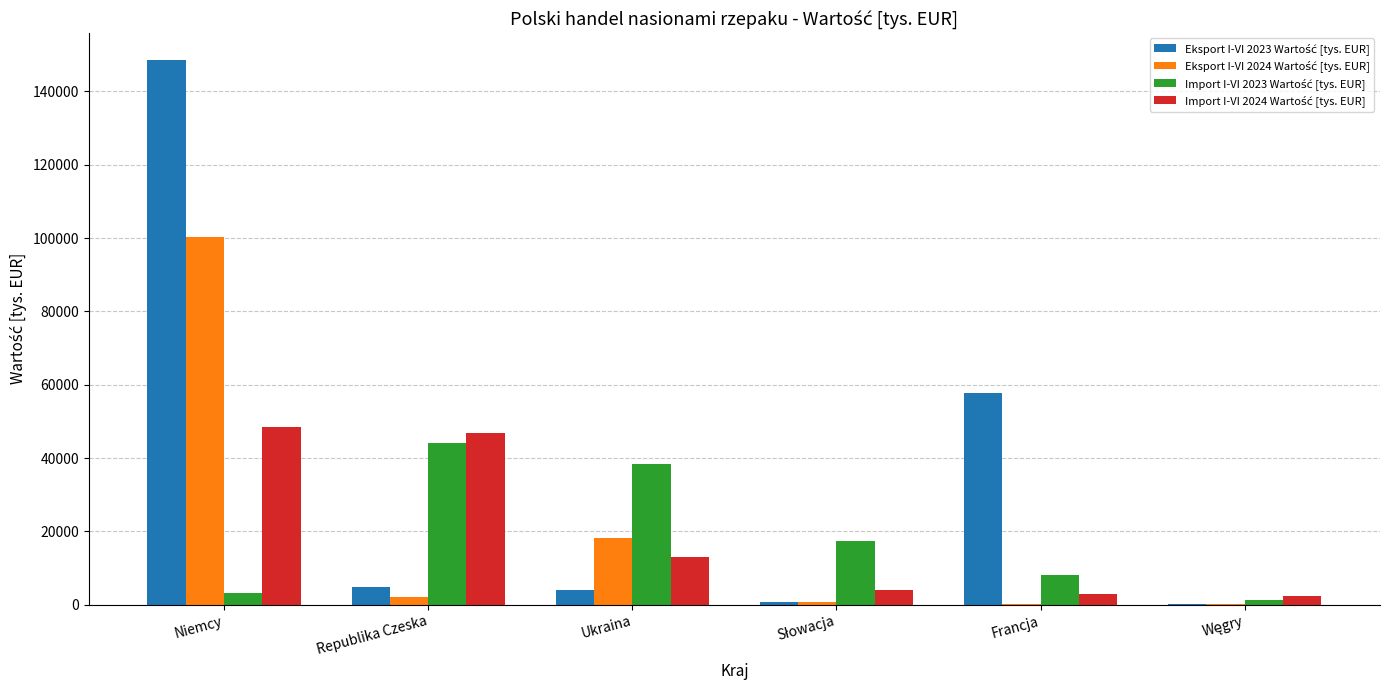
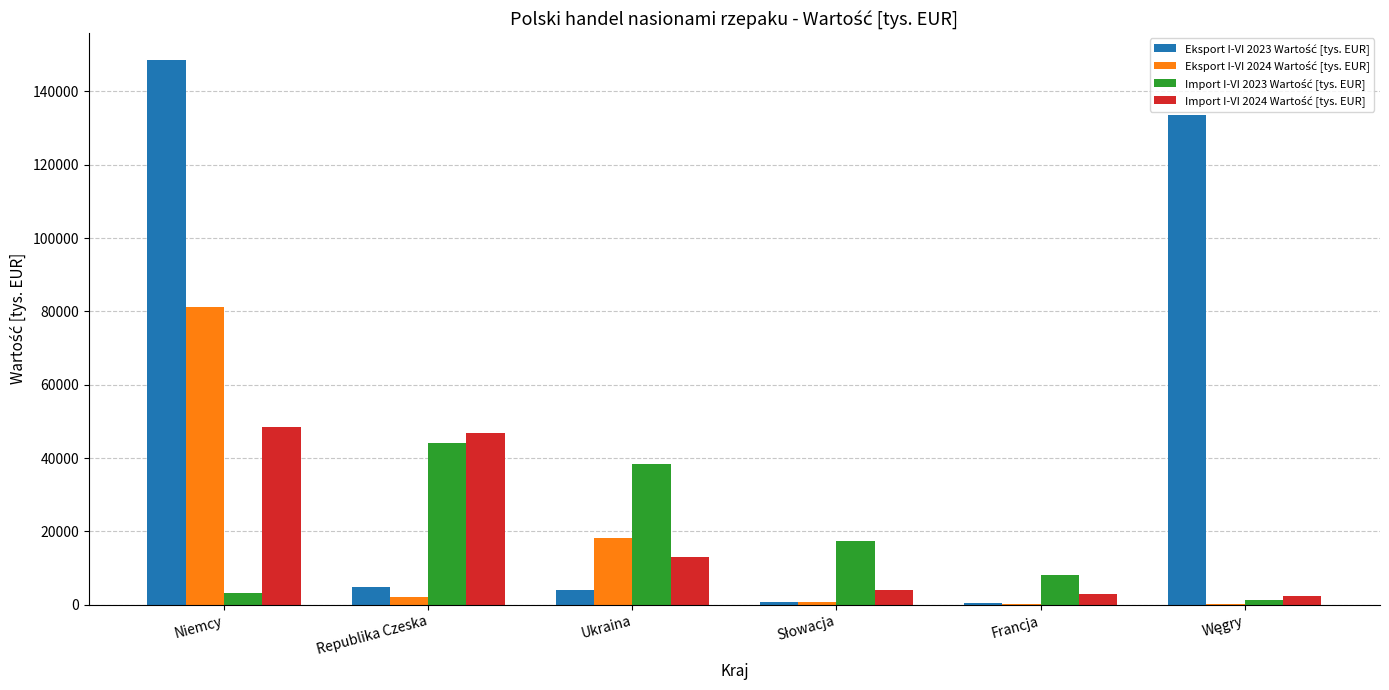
  {
    "Eksport I-VI 2023 Wartość [tys. EUR]": {
      "Niemcy": 149000,
      "Republika Czeska": 5000,
      "Ukraina": 4000,
      "Słowacja": 1000,
-     "Francja": 58000,
-     "Węgry": 0
+     "Francja": 0,
+     "Węgry": 134000
    },
    "Eksport I-VI 2024 Wartość [tys. EUR]": {
-     "Niemcy": 100000,
+     "Niemcy": 81000,
      "Republika Czeska": 2000,
      "Ukraina": 18000,
      "Słowacja": 1000
    },
    "Import I-VI 2023 Wartość [tys. EUR]": {
      "Niemcy": 3000,
      "Republika Czeska": 44000,
      "Ukraina": 39000,
      "Słowacja": 17000,
      "Francja": 8000,
      "Węgry": 1000
    },
    "Import I-VI 2024 Wartość [tys. EUR]": {
      "Niemcy": 49000,
      "Republika Czeska": 47000,
      "Ukraina": 13000,
      "Słowacja": 4000,
      "Francja": 3000,
      "Węgry": 2000
    }
  }
